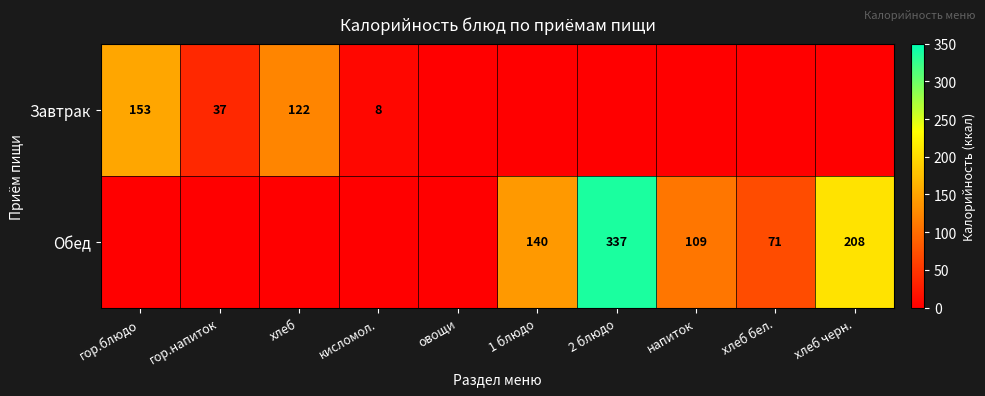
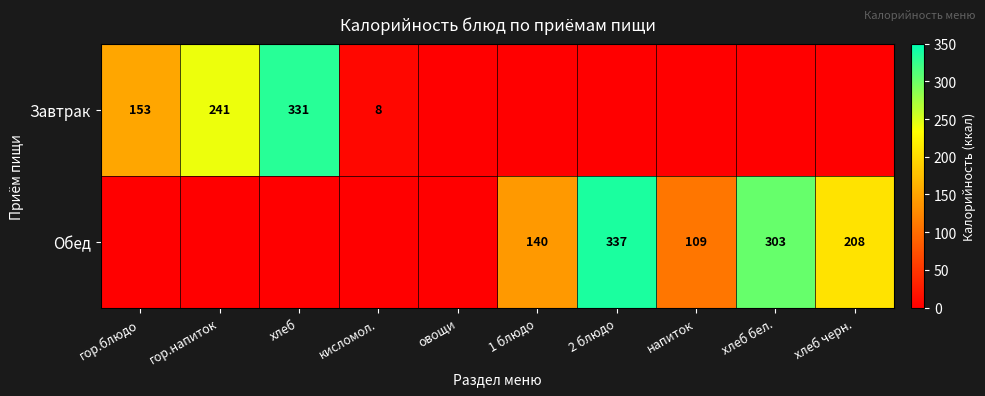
  {
    "Завтрак": {
      "гор.блюдо": 153,
-     "гор.напиток": 37,
-     "хлеб": 122,
+     "гор.напиток": 241,
+     "хлеб": 331,
      "кисломол.": 8
    },
    "Обед": {
      "1 блюдо": 140,
      "2 блюдо": 337,
      "напиток": 109,
-     "хлеб бел.": 71,
+     "хлеб бел.": 303,
      "хлеб черн.": 208
    }
  }
